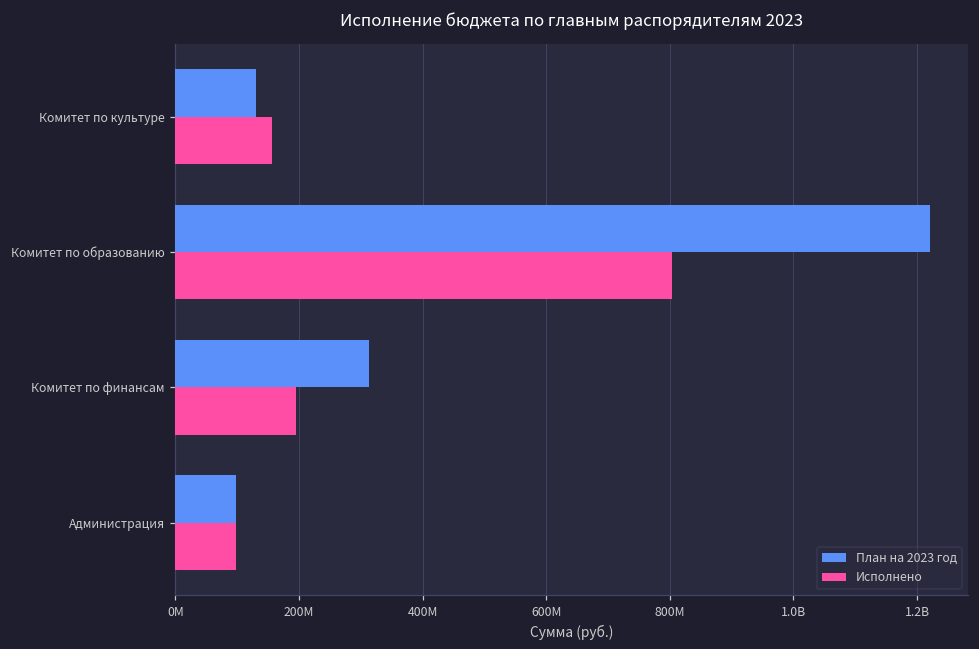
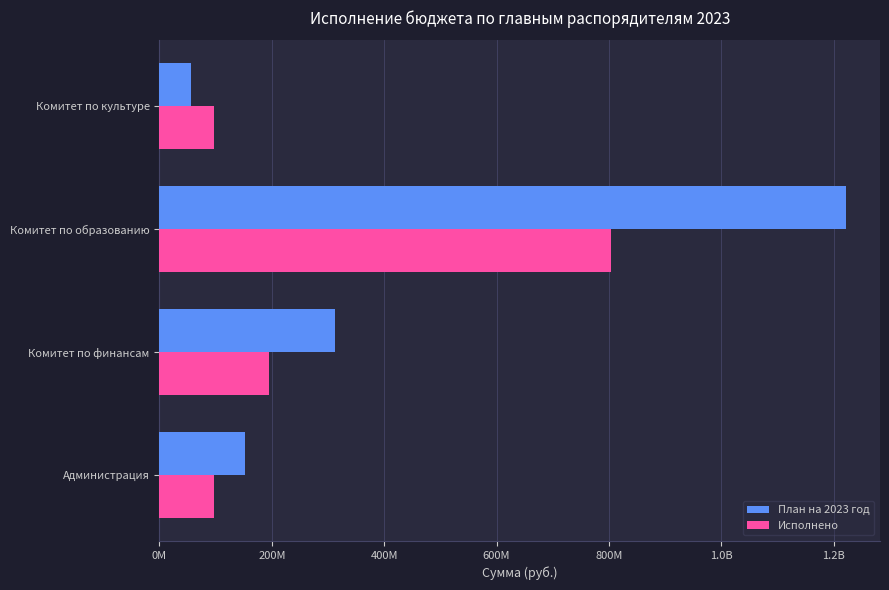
  {
    "План на 2023 год": {
-     "Комитет по культуре": 130000000,
+     "Комитет по культуре": 60000000,
      "Комитет по образованию": 1220000000,
      "Комитет по финансам": 310000000,
-     "Администрация": 100000000
+     "Администрация": 150000000
    },
    "Исполнено": {
-     "Комитет по культуре": 160000000,
+     "Комитет по культуре": 100000000,
      "Комитет по образованию": 800000000,
      "Комитет по финансам": 190000000,
      "Администрация": 100000000
    }
  }
